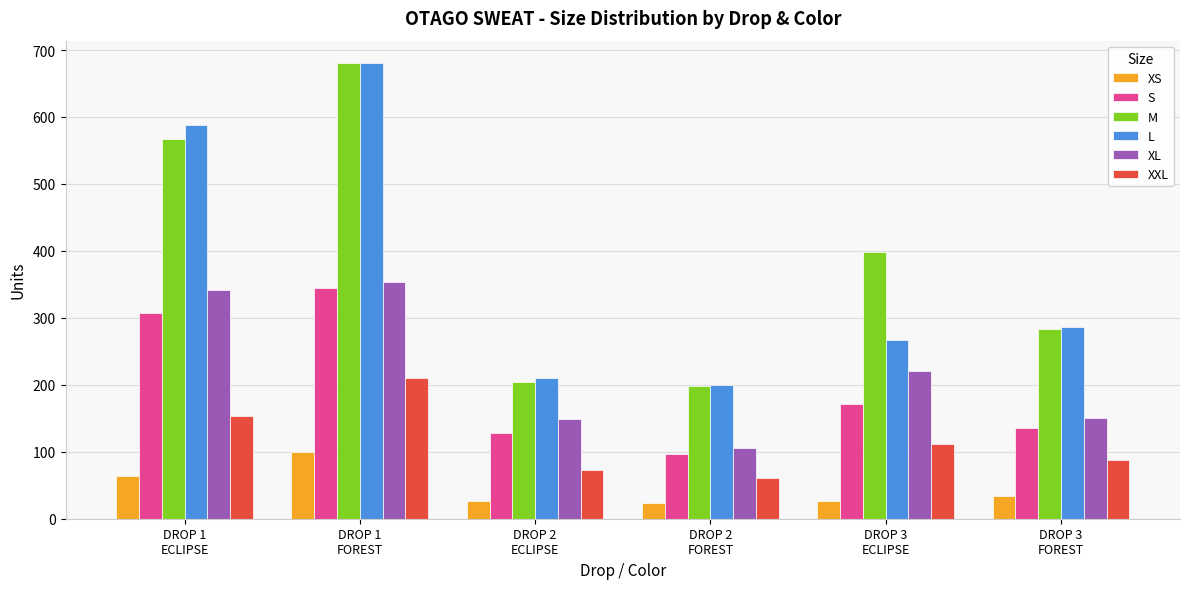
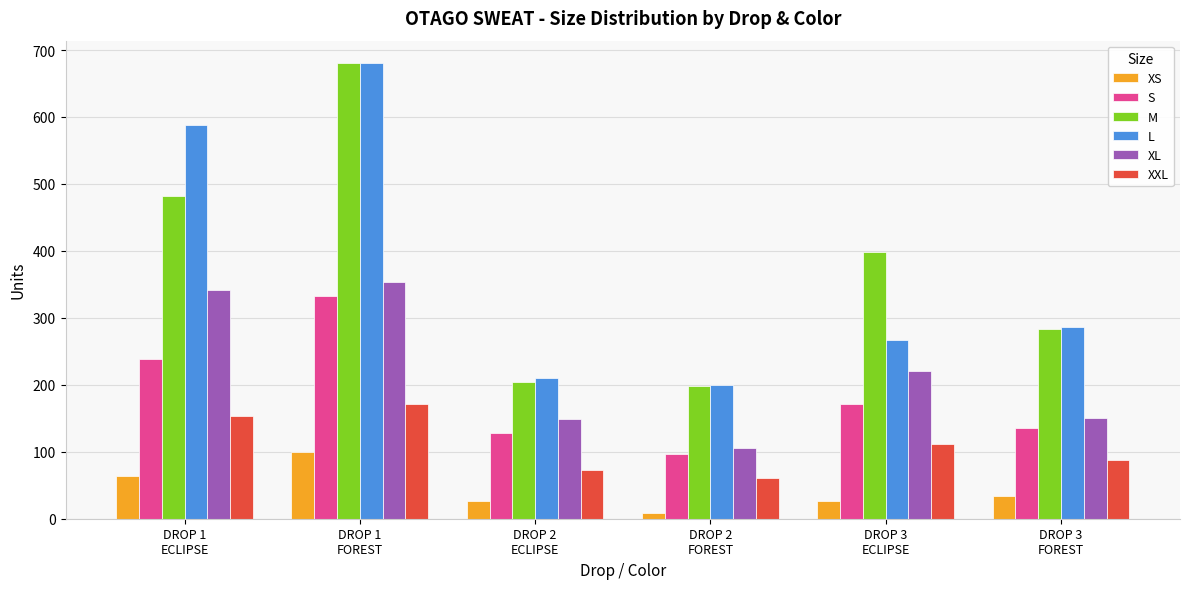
  {
    "XS": {
      "DROP 1 ECLIPSE": 60,
      "DROP 1 FOREST": 100,
      "DROP 2 ECLIPSE": 30,
-     "DROP 2 FOREST": 20,
+     "DROP 2 FOREST": 10,
      "DROP 3 ECLIPSE": 30,
      "DROP 3 FOREST": 30
    },
    "S": {
-     "DROP 1 ECLIPSE": 310,
-     "DROP 1 FOREST": 350,
+     "DROP 1 ECLIPSE": 240,
+     "DROP 1 FOREST": 330,
      "DROP 2 ECLIPSE": 130,
      "DROP 2 FOREST": 100,
      "DROP 3 ECLIPSE": 170,
      "DROP 3 FOREST": 140
    },
    "M": {
-     "DROP 1 ECLIPSE": 570,
+     "DROP 1 ECLIPSE": 480,
      "DROP 1 FOREST": 680,
      "DROP 2 ECLIPSE": 200,
      "DROP 2 FOREST": 200,
      "DROP 3 ECLIPSE": 400,
      "DROP 3 FOREST": 280
    },
    "L": {
      "DROP 1 ECLIPSE": 590,
      "DROP 1 FOREST": 680,
      "DROP 2 ECLIPSE": 210,
      "DROP 2 FOREST": 200,
      "DROP 3 ECLIPSE": 270,
      "DROP 3 FOREST": 290
    },
    "XL": {
      "DROP 1 ECLIPSE": 340,
      "DROP 1 FOREST": 350,
      "DROP 2 ECLIPSE": 150,
      "DROP 2 FOREST": 110,
      "DROP 3 ECLIPSE": 220,
      "DROP 3 FOREST": 150
    },
    "XXL": {
      "DROP 1 ECLIPSE": 150,
-     "DROP 1 FOREST": 210,
+     "DROP 1 FOREST": 170,
      "DROP 2 ECLIPSE": 70,
      "DROP 2 FOREST": 60,
      "DROP 3 ECLIPSE": 110,
      "DROP 3 FOREST": 90
    }
  }
